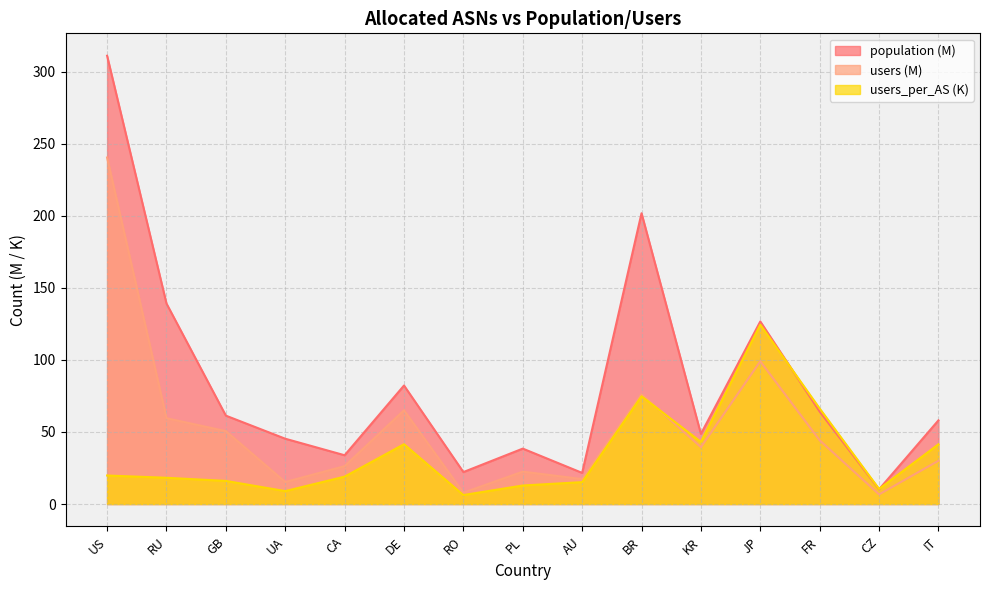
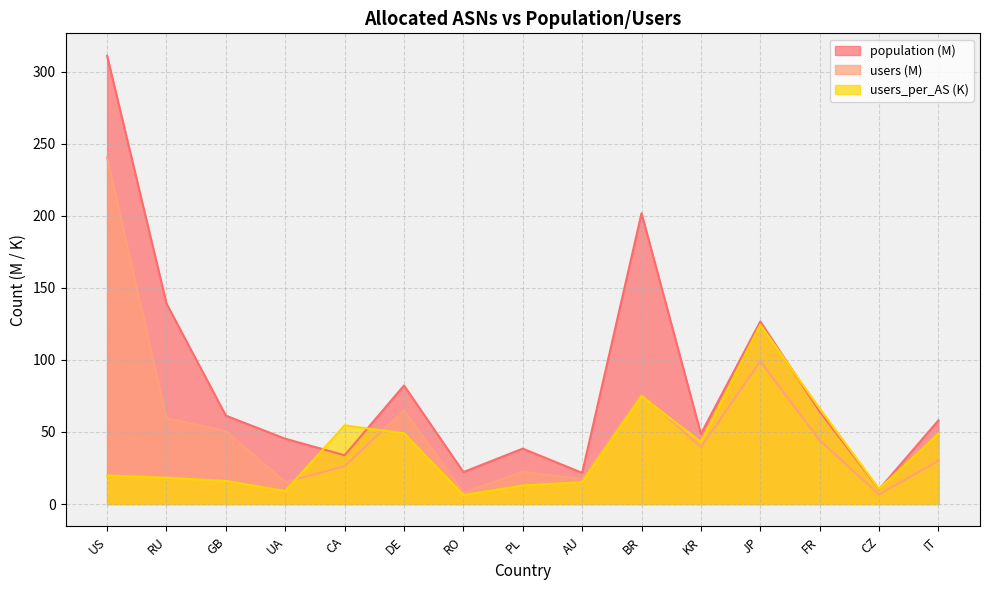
  {
    "users_per_AS (K)": {
      "US": 20,
      "RU": 18,
      "GB": 16,
      "UA": 9,
-     "CA": 19,
-     "DE": 42,
+     "CA": 55,
+     "DE": 49,
      "PL": 13,
      "AU": 15,
      "KR": 43,
      "JP": 124,
      "FR": 66,
-     "IT": 41
+     "IT": 49
    }
  }
